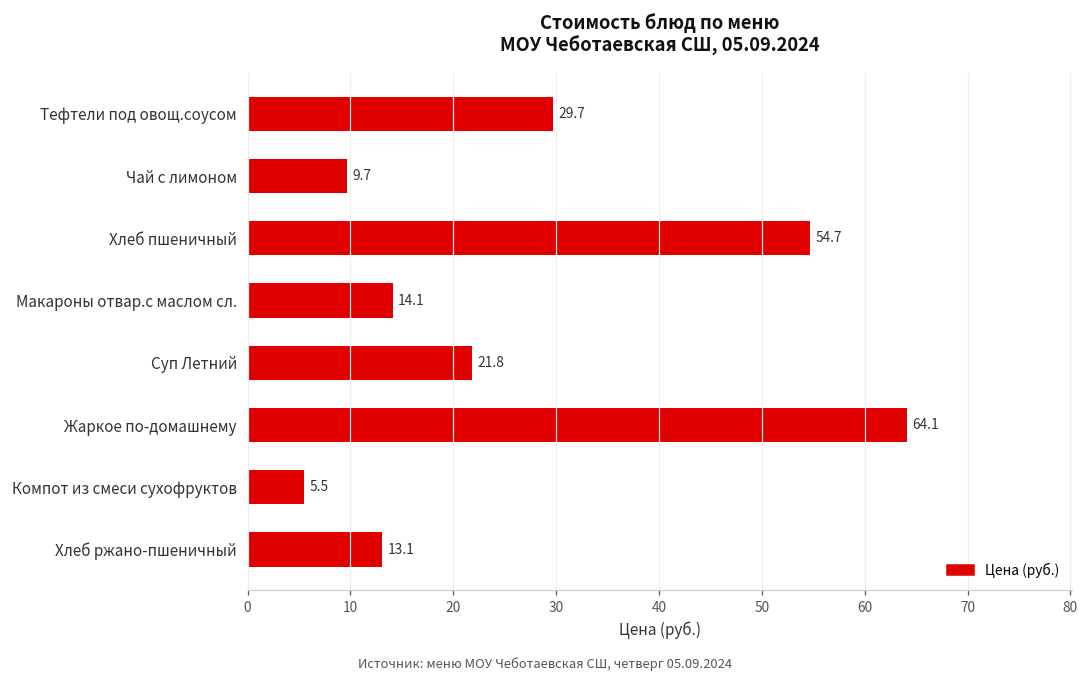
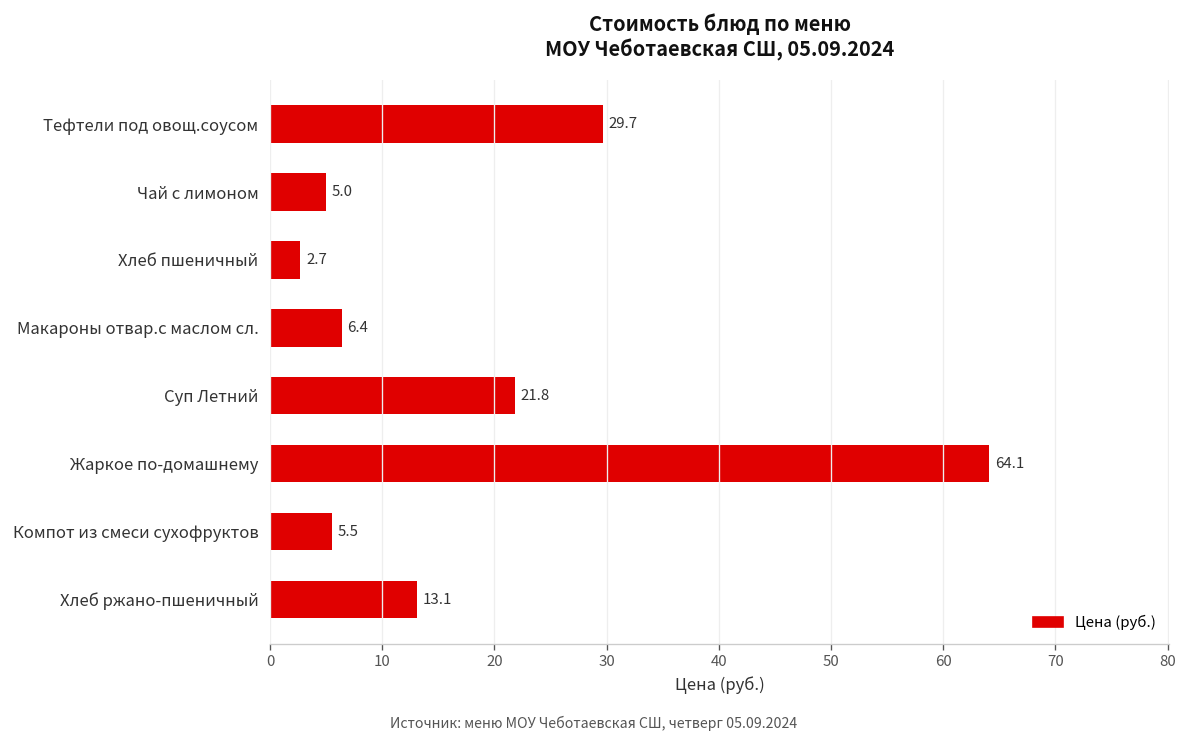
  {
    "Тефтели под овощ.соусом": 29.7,
-   "Чай с лимоном": 9.7,
-   "Хлеб пшеничный": 54.7,
-   "Макароны отвар.с маслом сл.": 14.1,
+   "Чай с лимоном": 5.0,
+   "Хлеб пшеничный": 2.7,
+   "Макароны отвар.с маслом сл.": 6.4,
    "Суп Летний": 21.8,
    "Жаркое по-домашнему": 64.1,
    "Компот из смеси сухофруктов": 5.5,
    "Хлеб ржано-пшеничный": 13.1
  }
